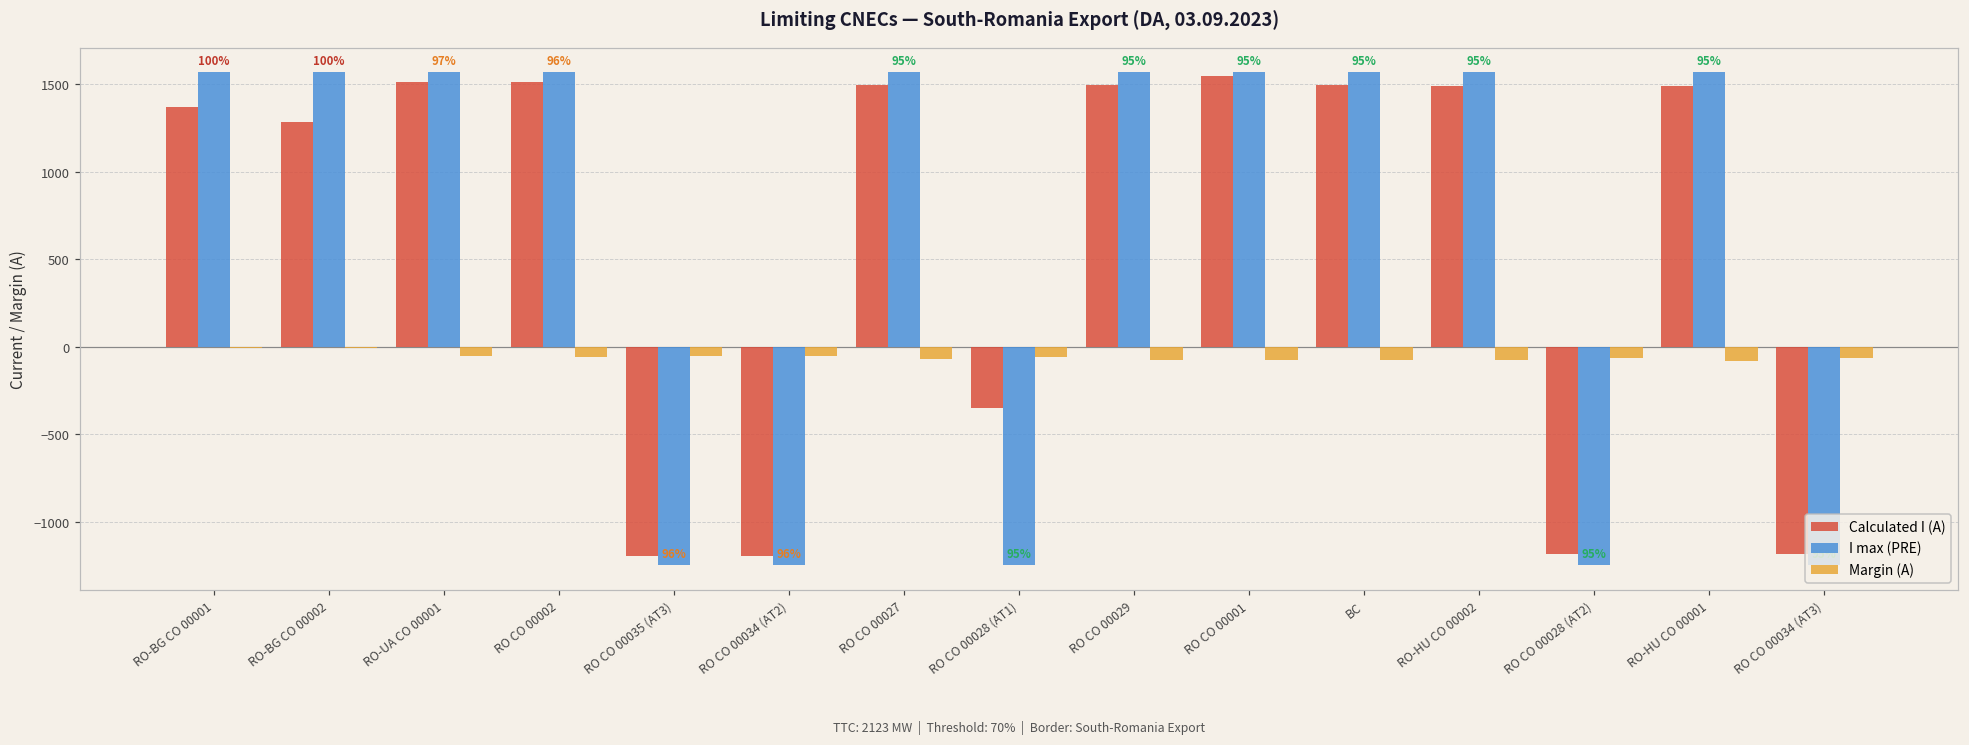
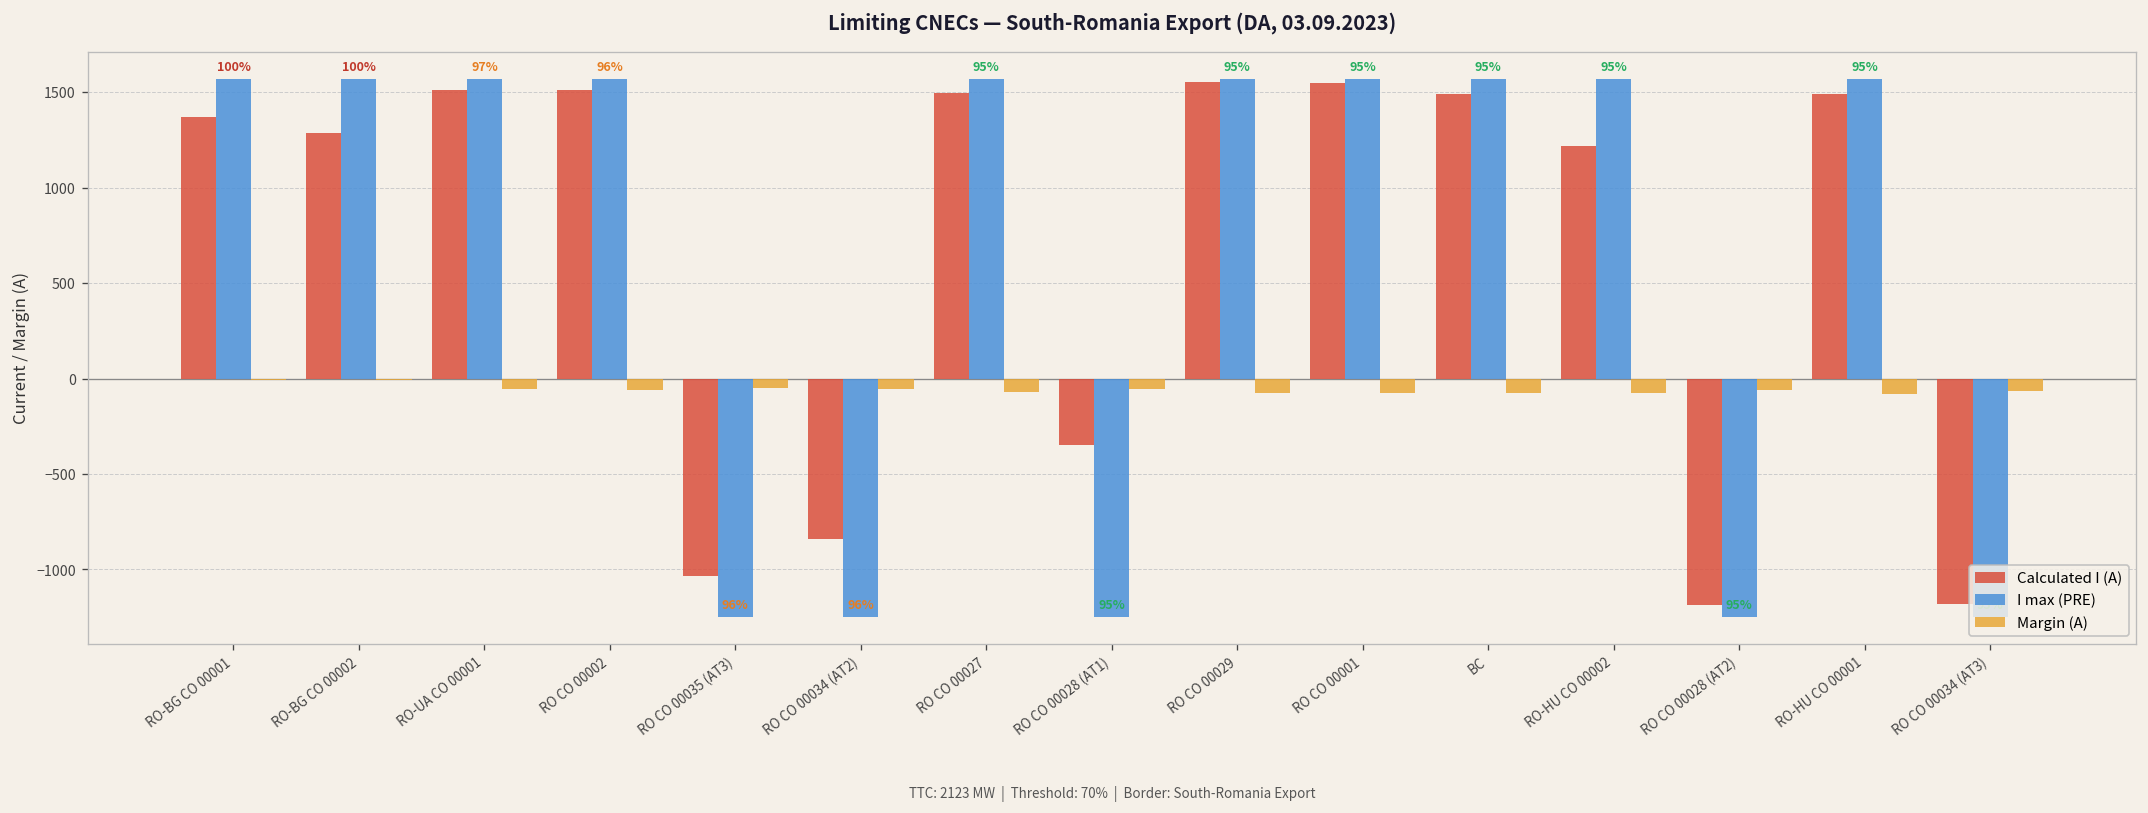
  {
    "Calculated I (A)": {
      "RO-BG CO 00001": 1370,
      "RO-BG CO 00002": 1290,
      "RO-UA CO 00001": 1520,
      "RO CO 00002": 1510,
-     "RO CO 00035 (AT3)": -1200,
-     "RO CO 00034 (AT2)": -1200,
+     "RO CO 00035 (AT3)": -1040,
+     "RO CO 00034 (AT2)": -840,
      "RO CO 00027": 1500,
      "RO CO 00028 (AT1)": -350,
-     "RO CO 00029": 1490,
+     "RO CO 00029": 1550,
      "RO CO 00001": 1550,
      "BC": 1490,
-     "RO-HU CO 00002": 1490,
+     "RO-HU CO 00002": 1220,
      "RO CO 00028 (AT2)": -1190,
      "RO-HU CO 00001": 1490,
      "RO CO 00034 (AT3)": -1180
    },
    "Margin (A)": {
      "RO-UA CO 00001": -60,
      "RO CO 00002": -60,
      "RO CO 00035 (AT3)": -50,
      "RO CO 00034 (AT2)": -50,
      "RO CO 00027": -70,
      "RO CO 00028 (AT1)": -60,
      "RO CO 00029": -80,
      "RO CO 00001": -80,
      "BC": -80,
      "RO-HU CO 00002": -80,
      "RO CO 00028 (AT2)": -60,
      "RO-HU CO 00001": -80,
      "RO CO 00034 (AT3)": -70
    }
  }
